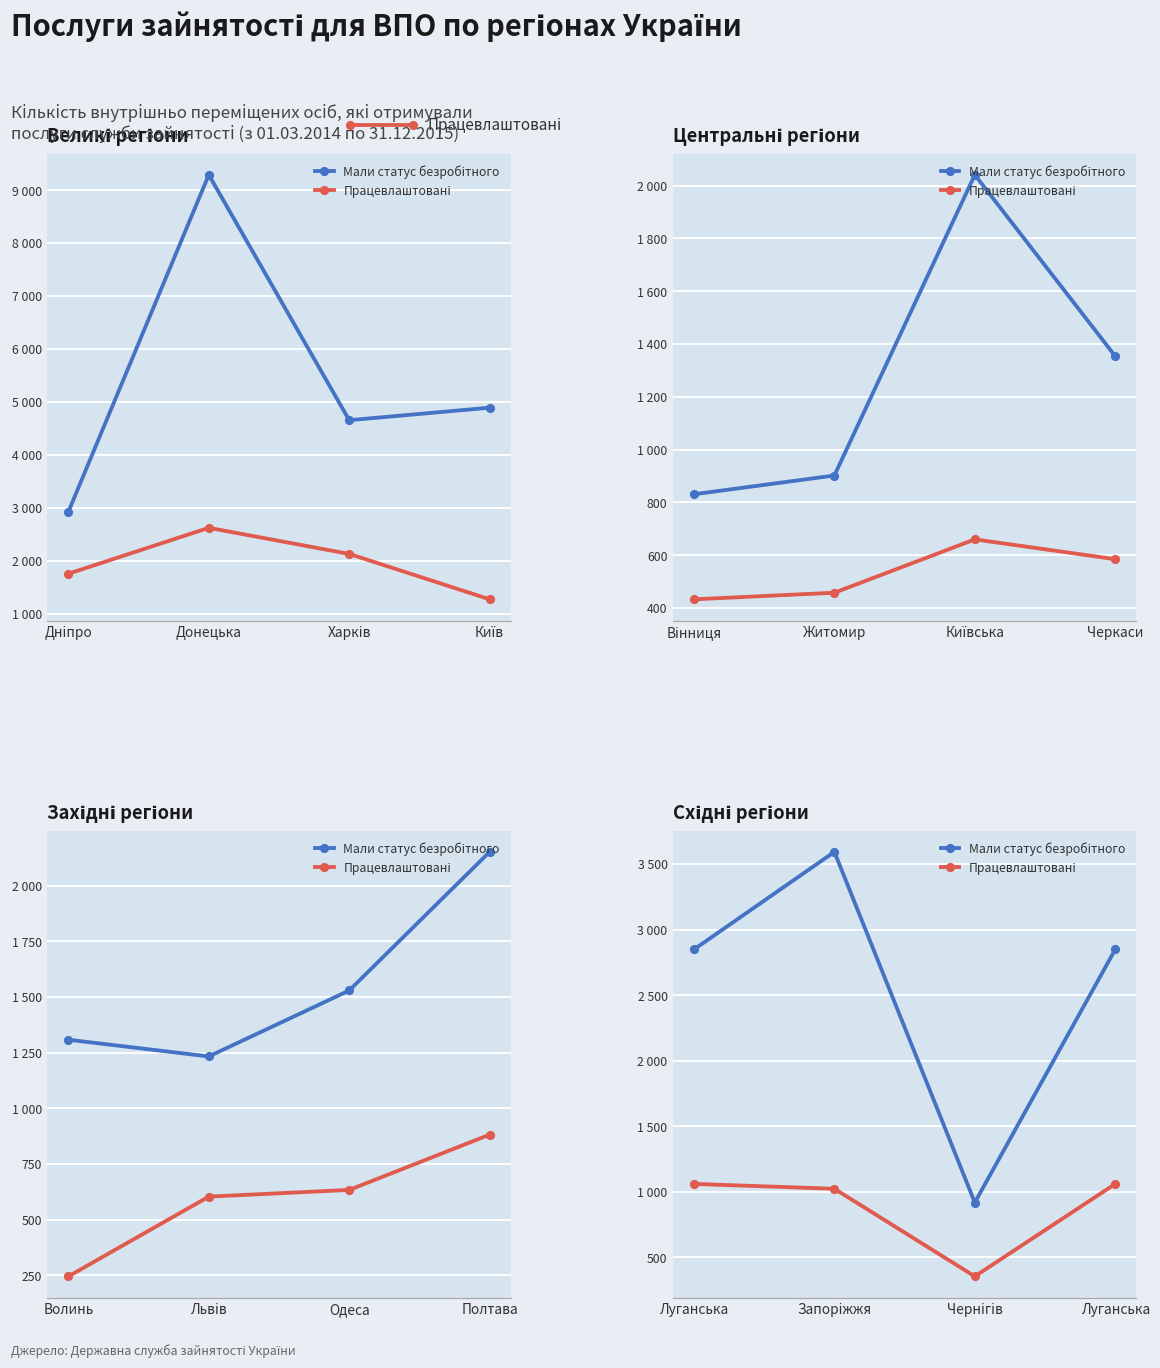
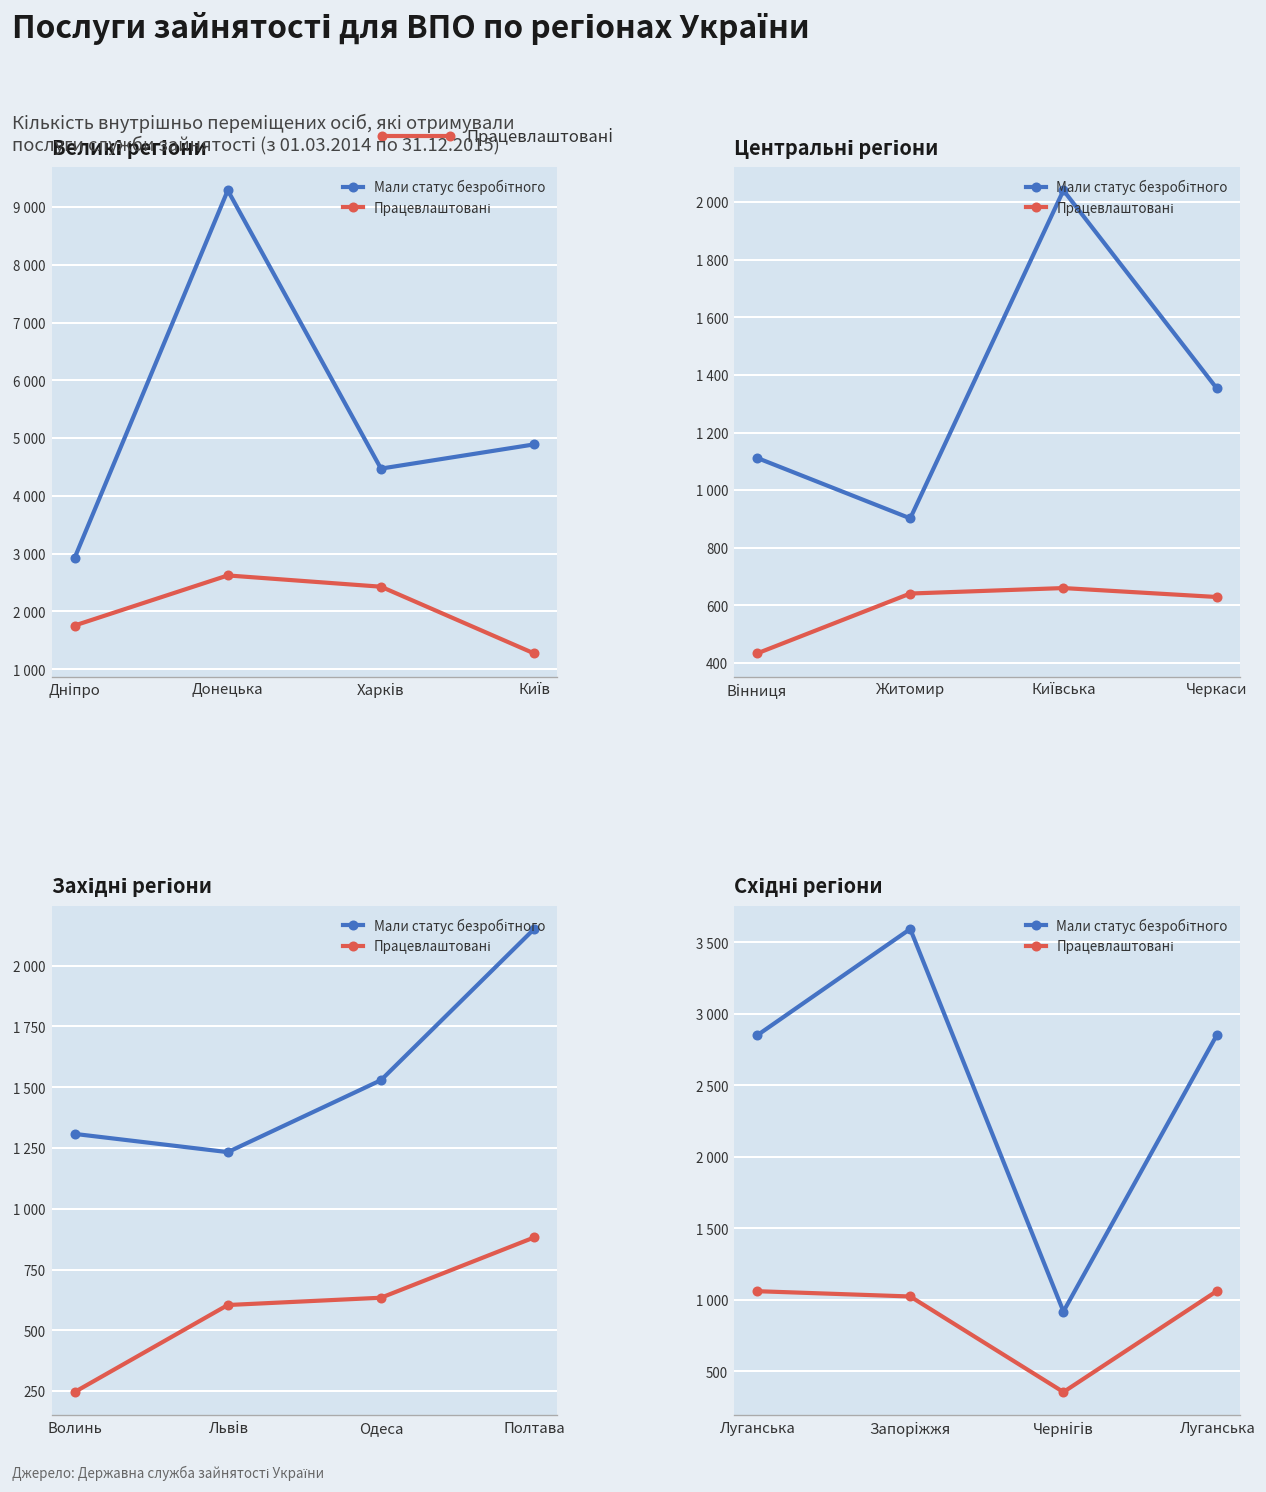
  {
    "Великі регіони": {
      "Мали статус безробітного": {
        "Дніпро": 2900,
        "Донецька": 9300,
-       "Харків": 4700,
+       "Харків": 4500,
        "Київ": 4900
      },
      "Працевлаштовані": {
        "Дніпро": 1800,
        "Донецька": 2600,
-       "Харків": 2100,
+       "Харків": 2400,
        "Київ": 1300
      }
    },
    "Центральні регіони": {
      "Мали статус безробітного": {
-       "Вінниця": 830,
+       "Вінниця": 1110,
        "Житомир": 900,
        "Київська": 2040,
        "Черкаси": 1350
      },
      "Працевлаштовані": {
        "Вінниця": 430,
-       "Житомир": 460,
+       "Житомир": 640,
        "Київська": 660,
-       "Черкаси": 590
+       "Черкаси": 630
      }
    },
    "Західні регіони": {
      "Мали статус безробітного": {
        "Волинь": 1310,
        "Львів": 1230,
        "Одеса": 1530,
        "Полтава": 2150
      },
      "Працевлаштовані": {
        "Волинь": 250,
        "Львів": 600,
        "Одеса": 630,
        "Полтава": 880
      }
    },
    "Східні регіони": {
      "Мали статус безробітного": {
        "Запоріжжя": 3590,
        "Чернігів": 920
      },
      "Працевлаштовані": {
        "Запоріжжя": 1020,
        "Чернігів": 360
      }
    }
  }
